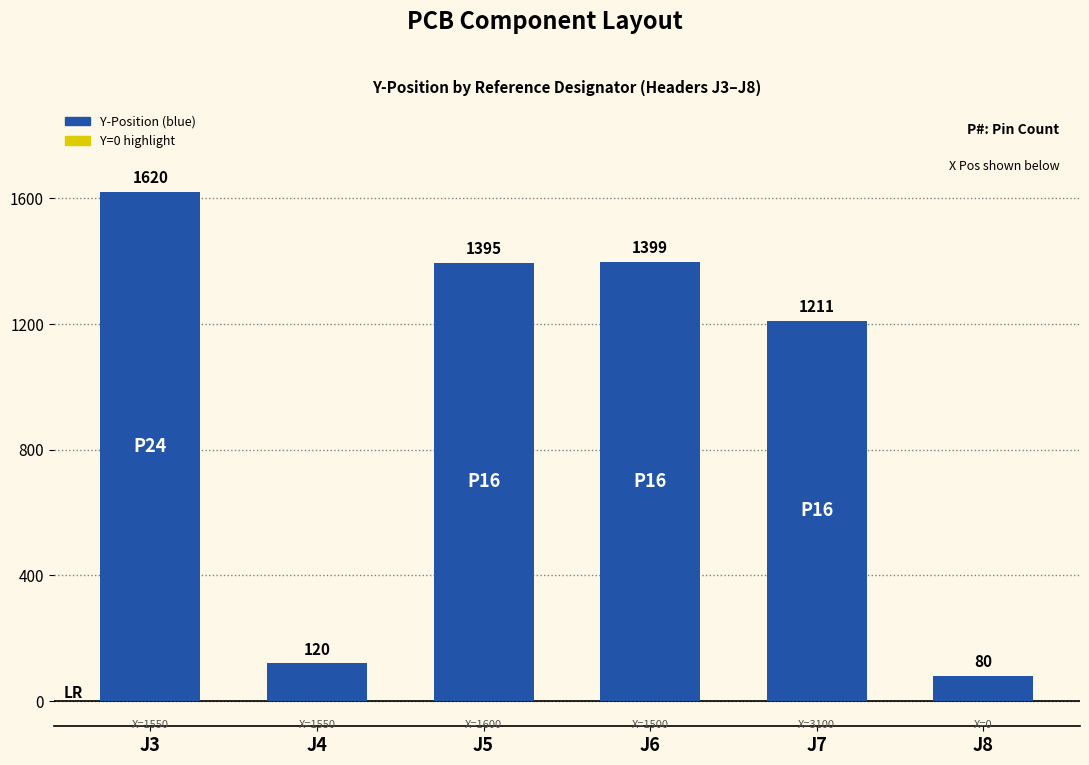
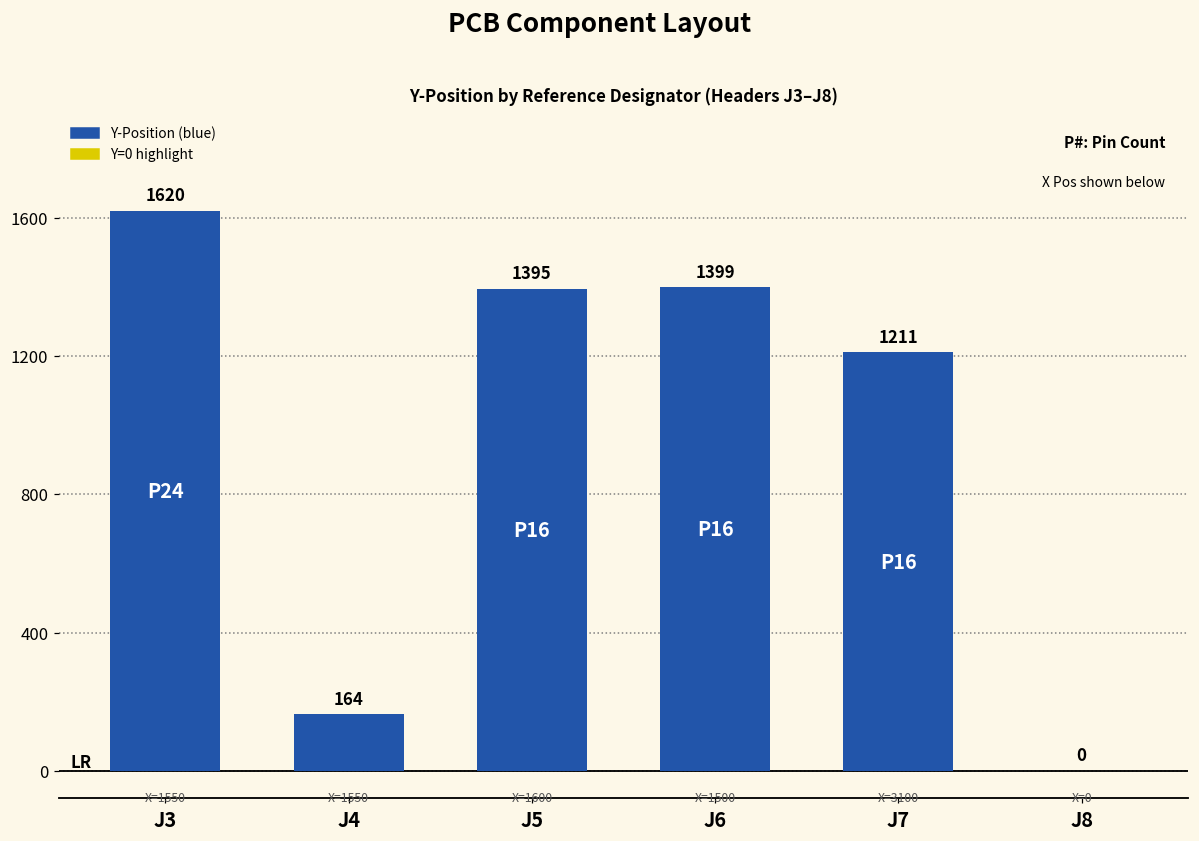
  {
    "J3": 1620,
-   "J4": 120,
+   "J4": 164,
    "J5": 1395,
    "J6": 1399,
    "J7": 1211,
-   "J8": 80
+   "J8": 0
  }
